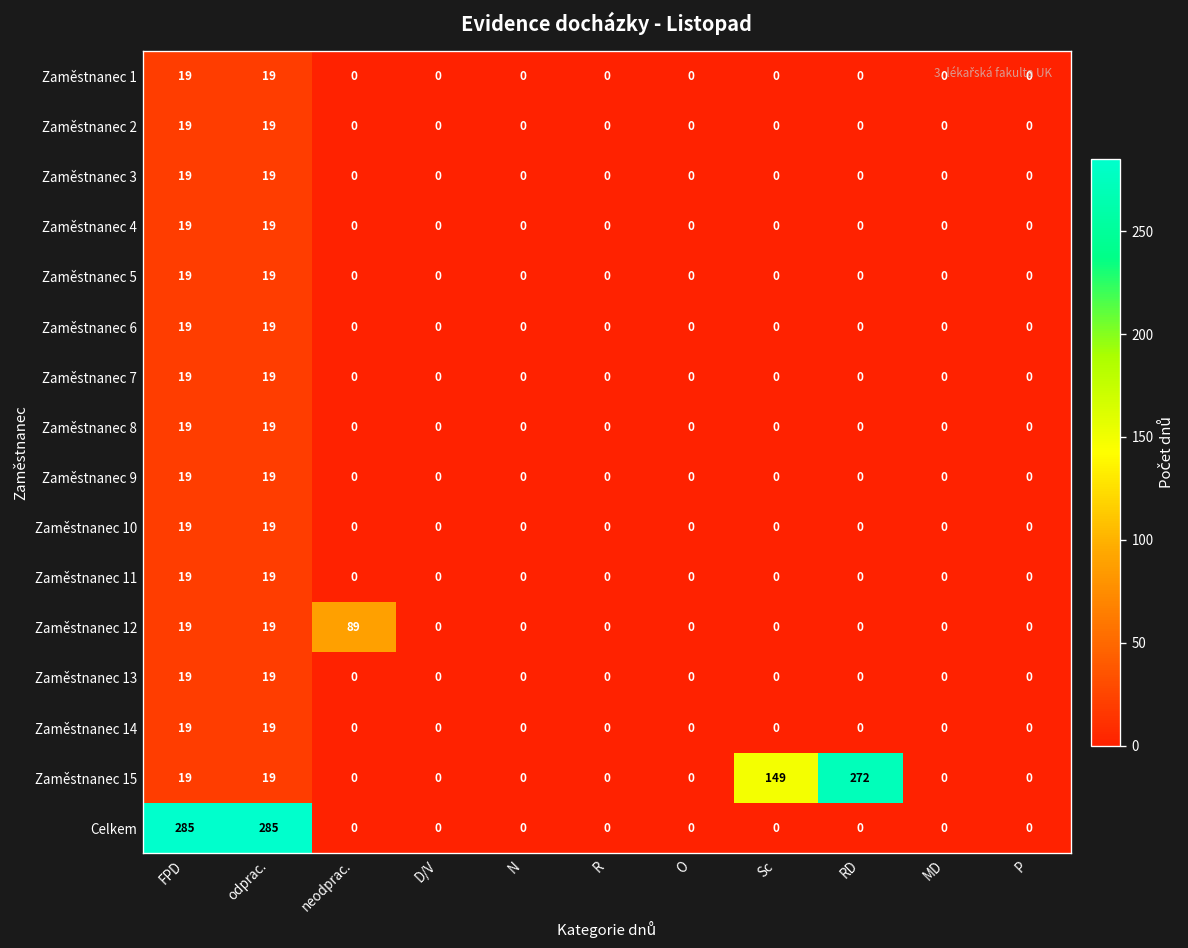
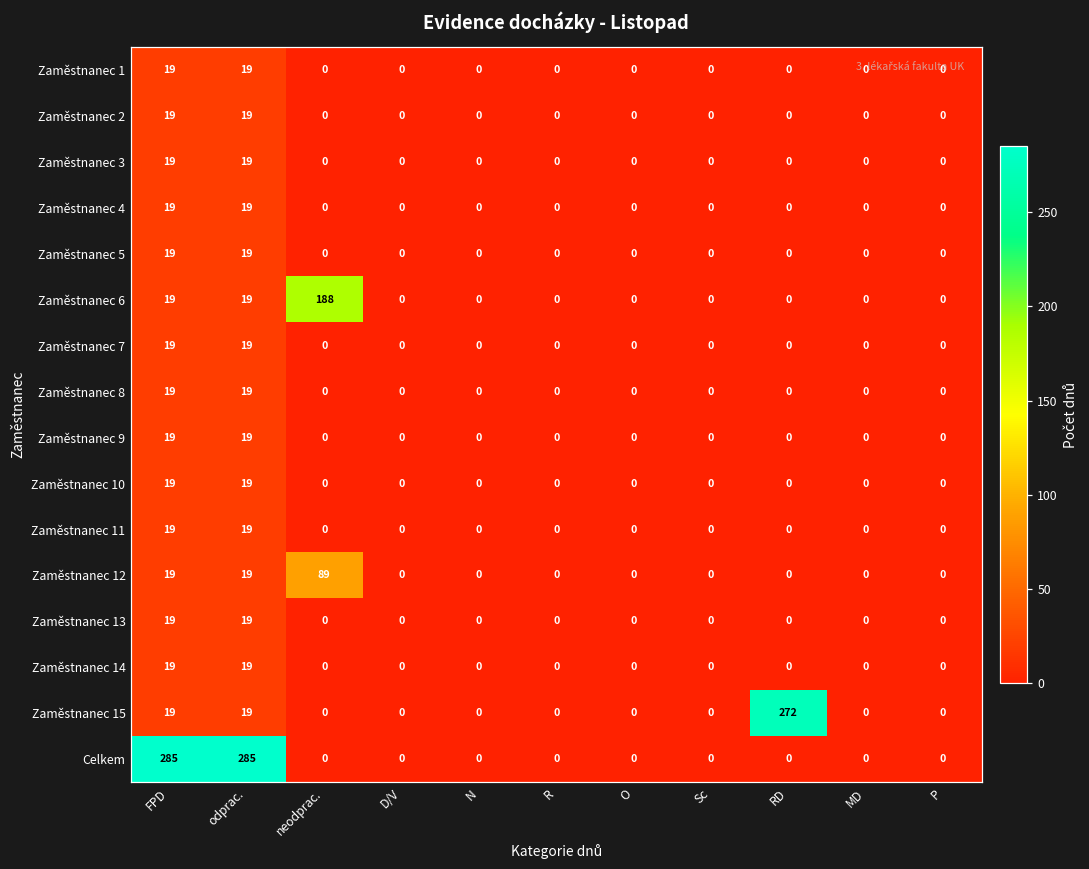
  {
    "Zaměstnanec 1": {
      "FPD": "19",
      "odprac.": "19",
      "neodprac.": "0",
      "D/V": "0",
      "N": "0",
      "R": "0",
      "O": "0",
      "Sc": "0",
      "RD": "0",
      "P": "3."
    },
    "Zaměstnanec 2": {
      "FPD": "19",
      "odprac.": "19",
      "neodprac.": "0",
      "D/V": "0",
      "N": "0",
      "R": "0",
      "O": "0",
      "Sc": "0",
      "RD": "0",
      "MD": "0",
      "P": "0"
    },
    "Zaměstnanec 3": {
      "FPD": "19",
      "odprac.": "19",
      "neodprac.": "0",
      "D/V": "0",
      "N": "0",
      "R": "0",
      "O": "0",
      "Sc": "0",
      "RD": "0",
      "MD": "0",
      "P": "0"
    },
    "Zaměstnanec 4": {
      "FPD": "19",
      "odprac.": "19",
      "neodprac.": "0",
      "D/V": "0",
      "N": "0",
      "R": "0",
      "O": "0",
      "Sc": "0",
      "RD": "0",
      "MD": "0",
      "P": "0"
    },
    "Zaměstnanec 5": {
      "FPD": "19",
      "odprac.": "19",
      "neodprac.": "0",
      "D/V": "0",
      "N": "0",
      "R": "0",
      "O": "0",
      "Sc": "0",
      "RD": "0",
      "MD": "0",
      "P": "0"
    },
    "Zaměstnanec 6": {
      "FPD": "19",
      "odprac.": "19",
-     "neodprac.": "0",
+     "neodprac.": "188",
      "D/V": "0",
      "N": "0",
      "R": "0",
      "O": "0",
      "Sc": "0",
      "RD": "0",
      "MD": "0",
      "P": "0"
    },
    "Zaměstnanec 7": {
      "FPD": "19",
      "odprac.": "19",
      "neodprac.": "0",
      "D/V": "0",
      "N": "0",
      "R": "0",
      "O": "0",
      "Sc": "0",
      "RD": "0",
      "MD": "0",
      "P": "0"
    },
    "Zaměstnanec 8": {
      "FPD": "19",
      "odprac.": "19",
      "neodprac.": "0",
      "D/V": "0",
      "N": "0",
      "R": "0",
      "O": "0",
      "Sc": "0",
      "RD": "0",
      "MD": "0",
      "P": "0"
    },
    "Zaměstnanec 9": {
      "FPD": "19",
      "odprac.": "19",
      "neodprac.": "0",
      "D/V": "0",
      "N": "0",
      "R": "0",
      "O": "0",
      "Sc": "0",
      "RD": "0",
      "MD": "0",
      "P": "0"
    },
    "Zaměstnanec 10": {
      "FPD": "19",
      "odprac.": "19",
      "neodprac.": "0",
      "D/V": "0",
      "N": "0",
      "R": "0",
      "O": "0",
      "Sc": "0",
      "RD": "0",
      "MD": "0",
      "P": "0"
    },
    "Zaměstnanec 11": {
      "FPD": "19",
      "odprac.": "19",
      "neodprac.": "0",
      "D/V": "0",
      "N": "0",
      "R": "0",
      "O": "0",
      "Sc": "0",
      "RD": "0",
      "MD": "0",
      "P": "0"
    },
    "Zaměstnanec 12": {
      "FPD": "19",
      "odprac.": "19",
      "neodprac.": "89",
      "D/V": "0",
      "N": "0",
      "R": "0",
      "O": "0",
      "Sc": "0",
      "RD": "0",
      "MD": "0",
      "P": "0"
    },
    "Zaměstnanec 13": {
      "FPD": "19",
      "odprac.": "19",
      "neodprac.": "0",
      "D/V": "0",
      "N": "0",
      "R": "0",
      "O": "0",
      "Sc": "0",
      "RD": "0",
      "MD": "0",
      "P": "0"
    },
    "Zaměstnanec 14": {
      "FPD": "19",
      "odprac.": "19",
      "neodprac.": "0",
      "D/V": "0",
      "N": "0",
      "R": "0",
      "O": "0",
      "Sc": "0",
      "RD": "0",
      "MD": "0",
      "P": "0"
    },
    "Zaměstnanec 15": {
      "FPD": "19",
      "odprac.": "19",
      "neodprac.": "0",
      "D/V": "0",
      "N": "0",
      "R": "0",
      "O": "0",
-     "Sc": "149",
+     "Sc": "0",
      "RD": "272",
      "MD": "0",
      "P": "0"
    },
    "Celkem": {
      "FPD": "285",
      "odprac.": "285",
      "neodprac.": "0",
      "D/V": "0",
      "N": "0",
      "R": "0",
      "O": "0",
      "Sc": "0",
      "RD": "0",
      "MD": "0",
      "P": "0"
    }
  }
